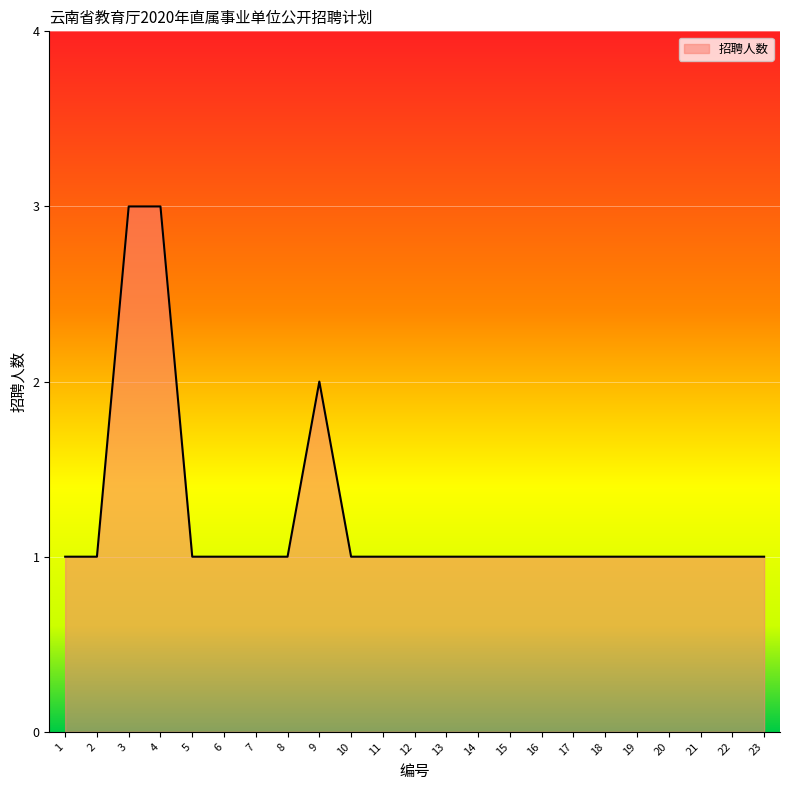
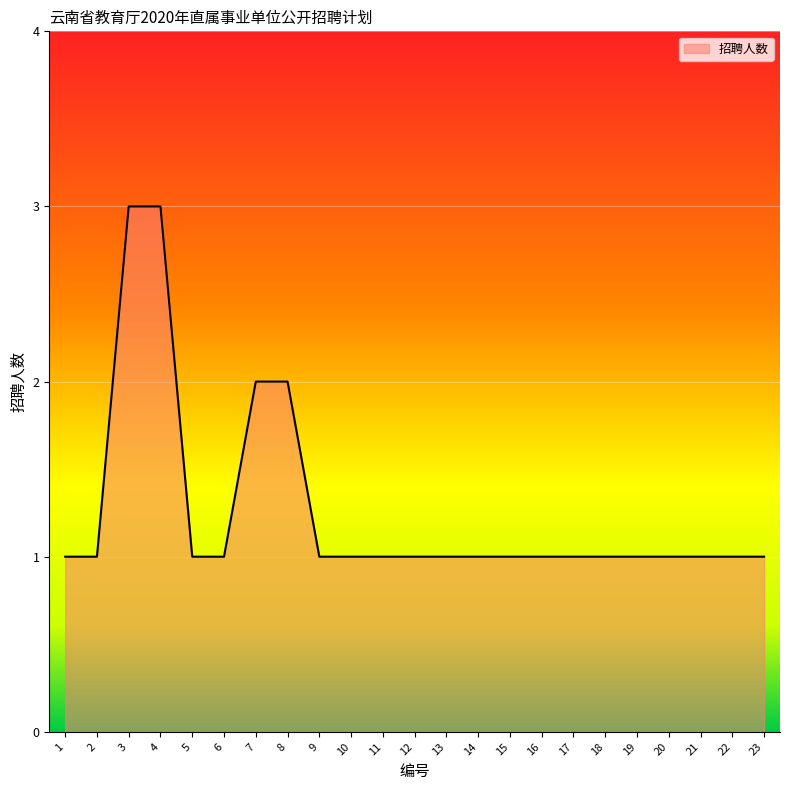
  {
    "1": 1,
    "2": 1,
    "3": 3,
    "4": 3,
    "5": 1,
    "6": 1,
-   "7": 1,
-   "8": 1,
-   "9": 2,
+   "7": 2,
+   "8": 2,
+   "9": 1,
    "10": 1,
    "11": 1,
    "12": 1,
    "13": 1,
    "14": 1,
    "15": 1,
    "16": 1,
    "17": 1,
    "18": 1,
    "19": 1,
    "20": 1,
    "21": 1,
    "22": 1,
    "23": 1
  }
